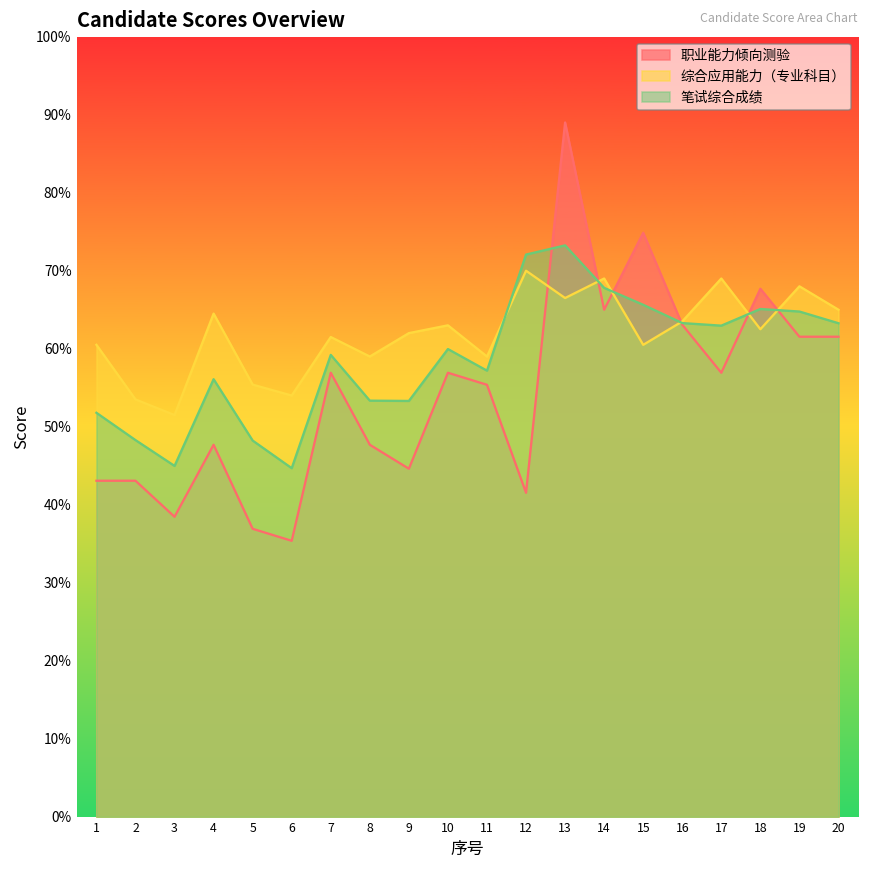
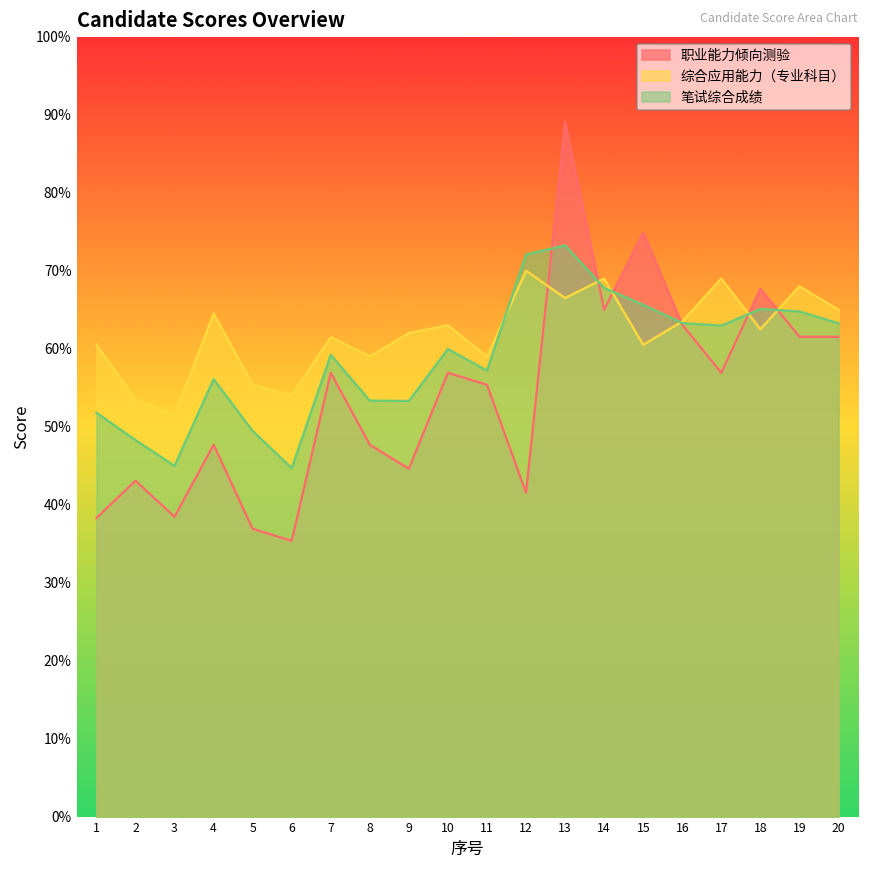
  {
    "职业能力倾向测验": {
-     "1": "43%",
+     "1": "38%",
      "2": "43%",
      "3": "38%",
      "4": "48%",
      "5": "37%",
      "6": "35%",
      "7": "57%",
      "8": "48%",
      "9": "45%",
      "10": "57%",
      "11": "55%",
      "12": "42%",
      "13": "89%",
      "14": "65%",
      "15": "75%",
      "17": "57%",
      "18": "68%",
      "19": "62%",
      "20": "62%"
    },
    "综合应用能力（专业科目）": {
      "1": "61%",
      "2": "54%",
      "3": "52%",
      "4": "65%",
      "5": "55%",
      "6": "54%",
      "7": "62%",
      "8": "59%",
      "9": "62%",
      "10": "63%",
      "11": "59%",
      "12": "70%",
      "13": "67%",
      "14": "69%",
      "15": "61%",
      "17": "69%",
      "18": "63%",
      "19": "68%",
      "20": "65%"
    },
    "笔试综合成绩": {
      "1": "52%",
      "2": "48%",
      "3": "45%",
      "4": "56%",
-     "5": "48%",
+     "5": "49%",
      "6": "45%",
      "7": "59%",
      "8": "53%",
      "9": "53%",
      "10": "60%",
      "11": "57%",
      "12": "72%",
      "13": "73%",
      "14": "68%",
      "15": "66%",
      "17": "63%",
      "18": "65%",
      "19": "65%",
      "20": "63%"
    }
  }
